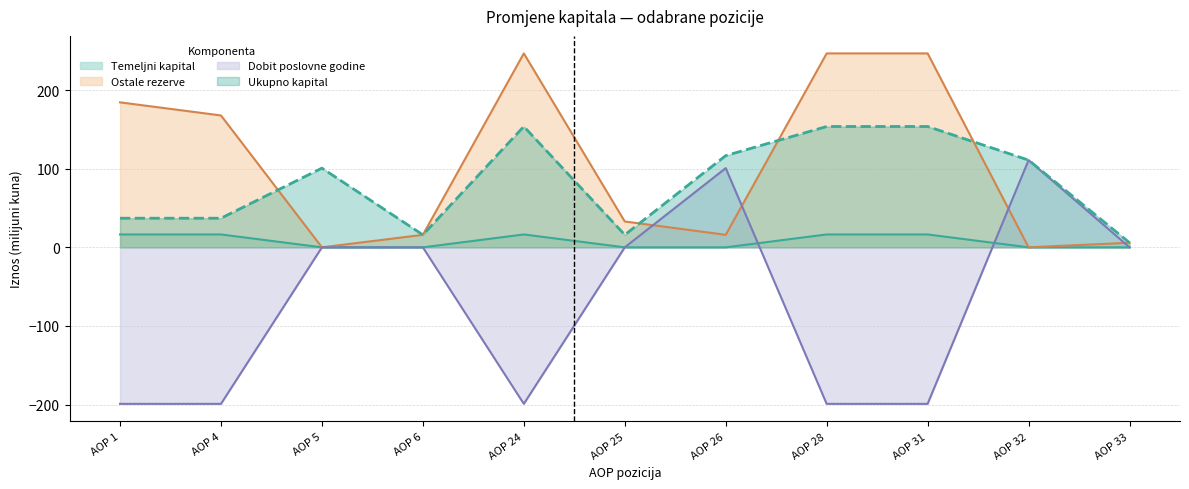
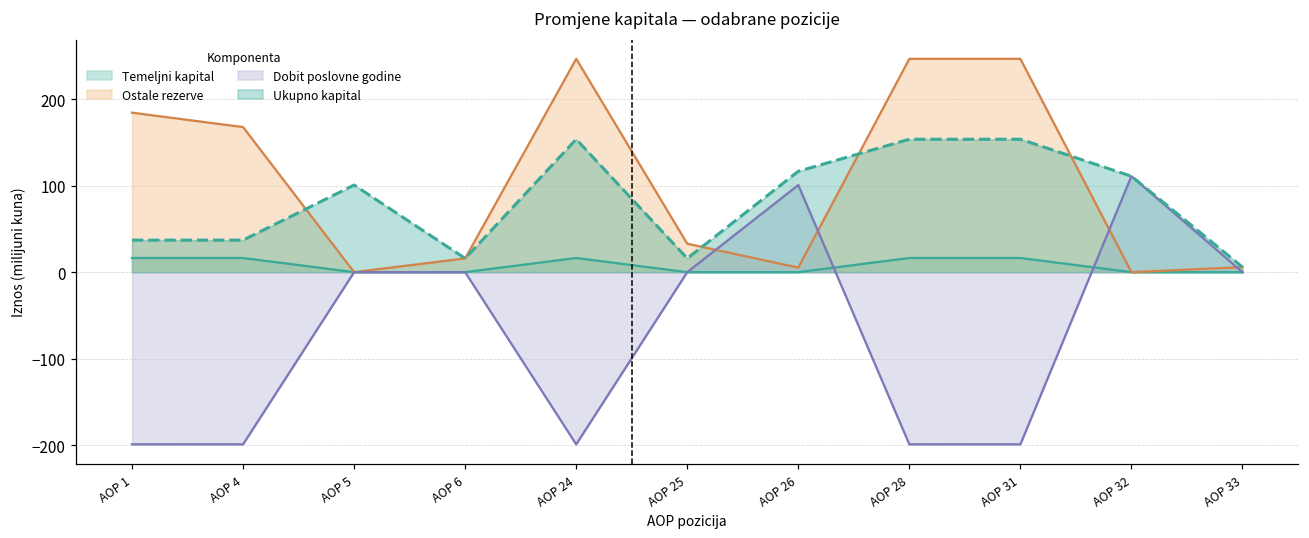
  {
    "Ostale rezerve": {
      "AOP 1": 180,
      "AOP 4": 170,
      "AOP 24": 250,
      "AOP 25": 30,
-     "AOP 26": 20,
+     "AOP 26": 10,
      "AOP 28": 250,
      "AOP 31": 250
    }
  }
